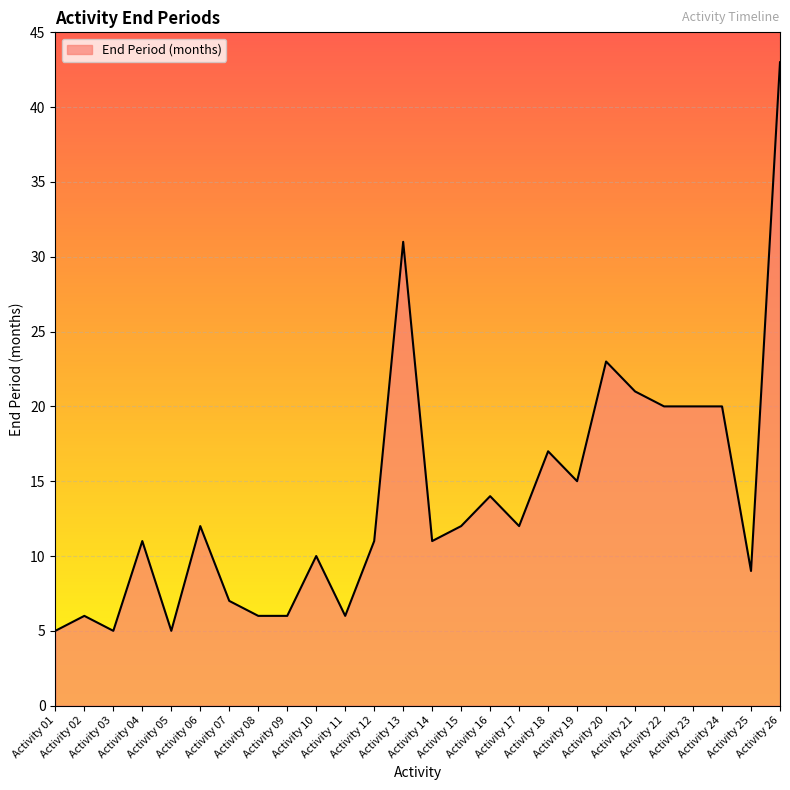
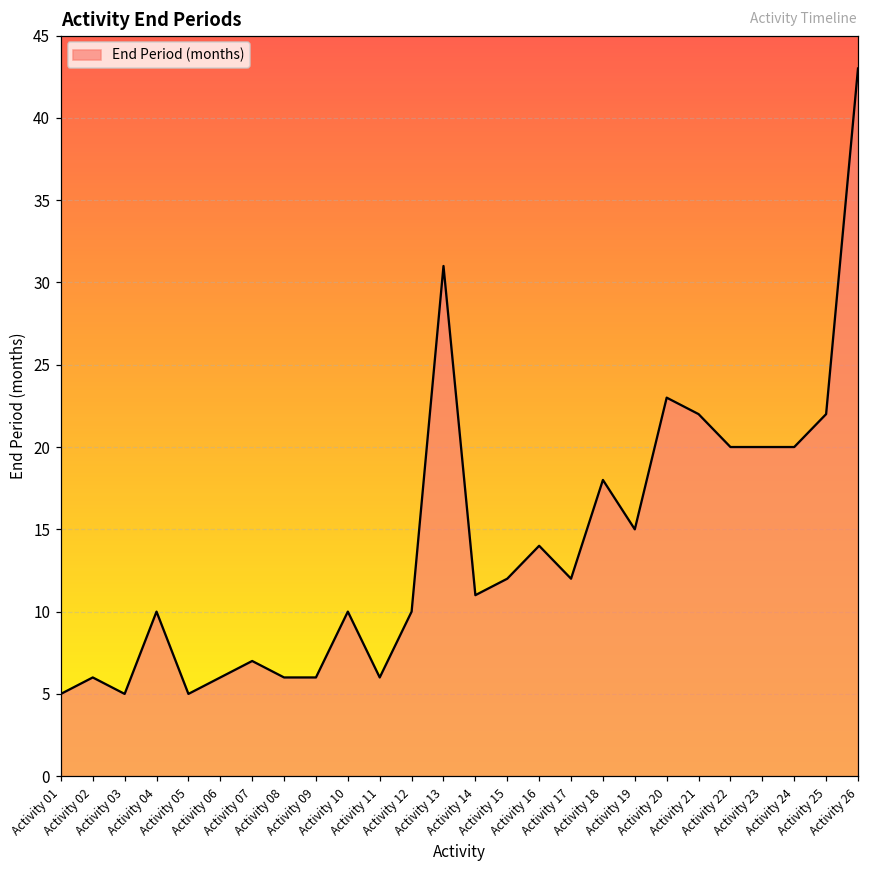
  {
    "Activity 01": 5,
    "Activity 02": 6,
    "Activity 03": 5,
-   "Activity 04": 11,
+   "Activity 04": 10,
    "Activity 05": 5,
-   "Activity 06": 12,
+   "Activity 06": 6,
    "Activity 07": 7,
    "Activity 08": 6,
    "Activity 09": 6,
    "Activity 10": 10,
    "Activity 11": 6,
-   "Activity 12": 11,
+   "Activity 12": 10,
    "Activity 13": 31,
    "Activity 14": 11,
    "Activity 15": 12,
    "Activity 16": 14,
    "Activity 17": 12,
-   "Activity 18": 17,
+   "Activity 18": 18,
    "Activity 19": 15,
    "Activity 20": 23,
-   "Activity 21": 21,
+   "Activity 21": 22,
    "Activity 22": 20,
    "Activity 23": 20,
    "Activity 24": 20,
-   "Activity 25": 9,
+   "Activity 25": 22,
    "Activity 26": 43
  }
